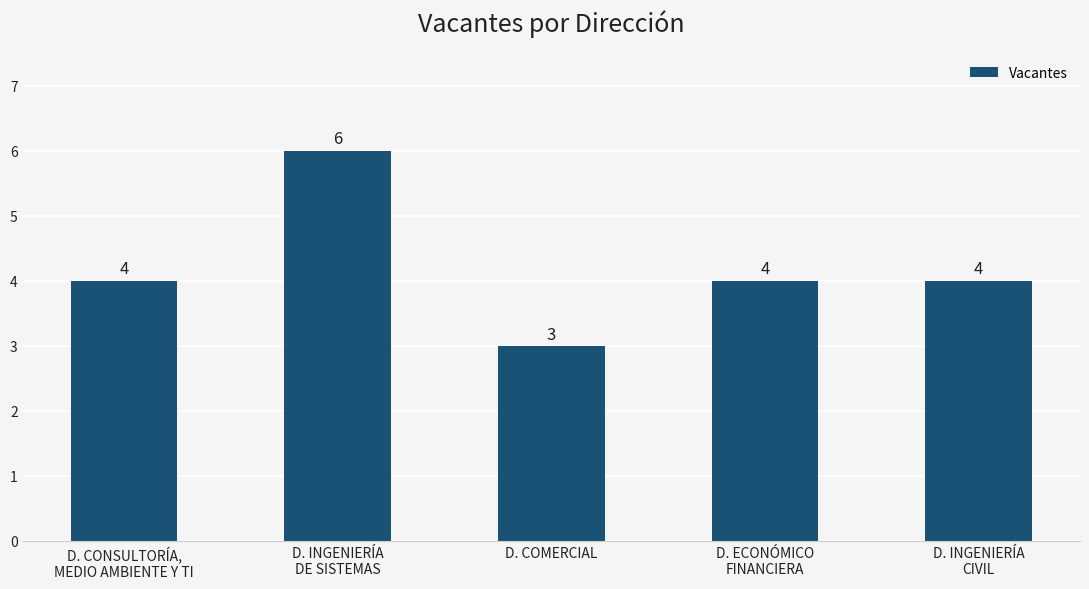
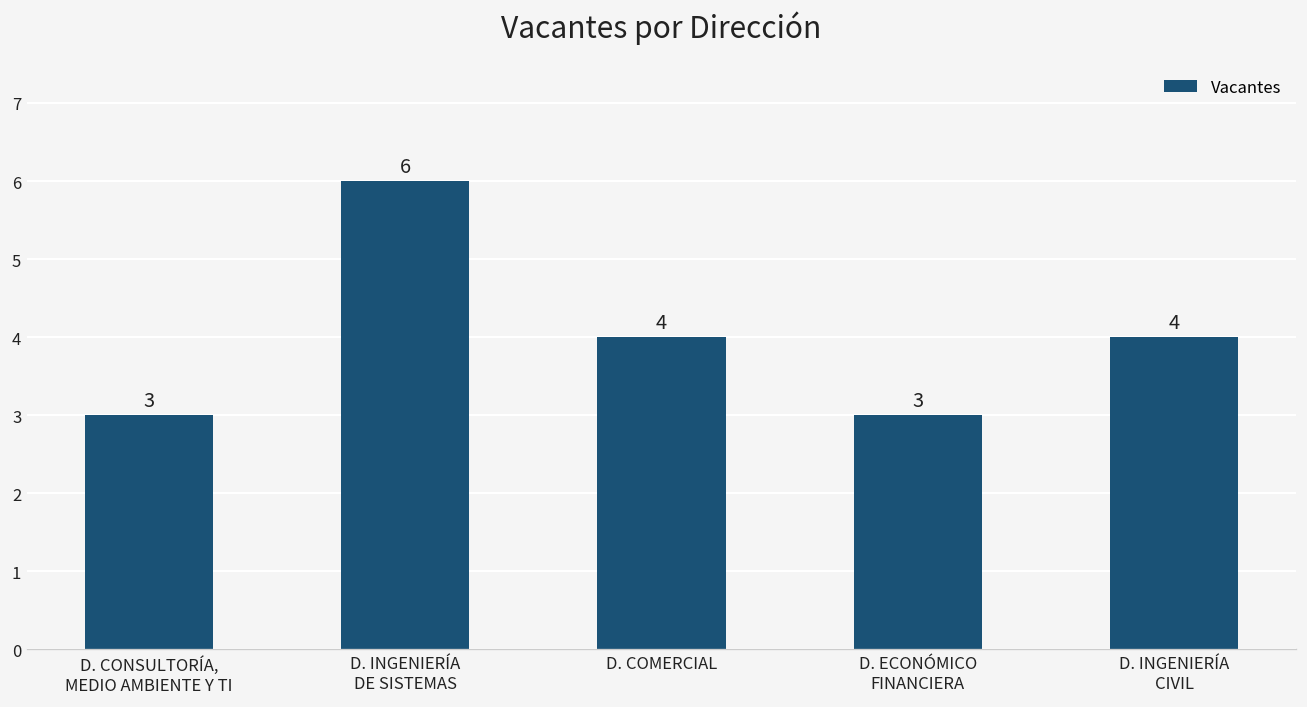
  {
-   "D. CONSULTORÍA, MEDIO AMBIENTE Y TI": 4,
+   "D. CONSULTORÍA, MEDIO AMBIENTE Y TI": 3,
    "D. INGENIERÍA DE SISTEMAS": 6,
-   "D. COMERCIAL": 3,
-   "D. ECONÓMICO FINANCIERA": 4,
+   "D. COMERCIAL": 4,
+   "D. ECONÓMICO FINANCIERA": 3,
    "D. INGENIERÍA CIVIL": 4
  }
